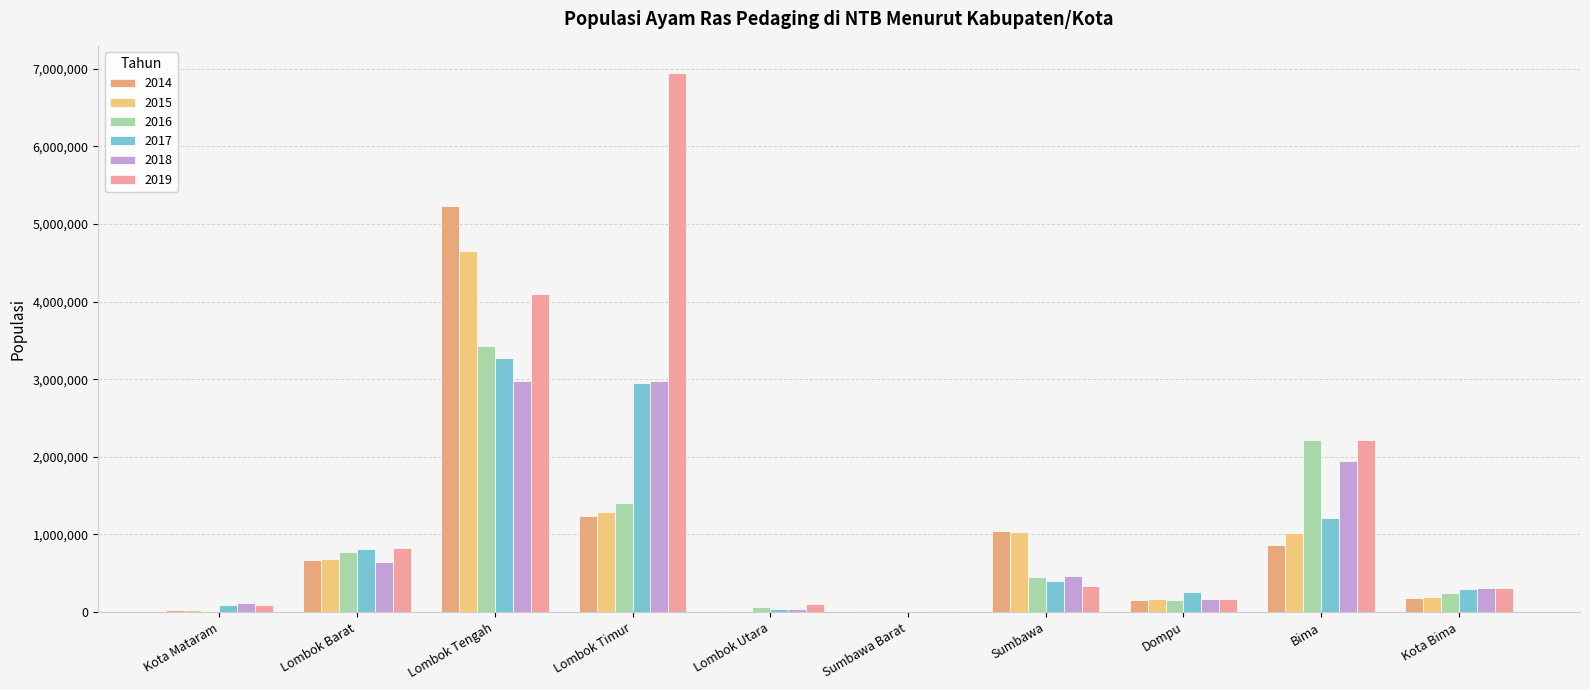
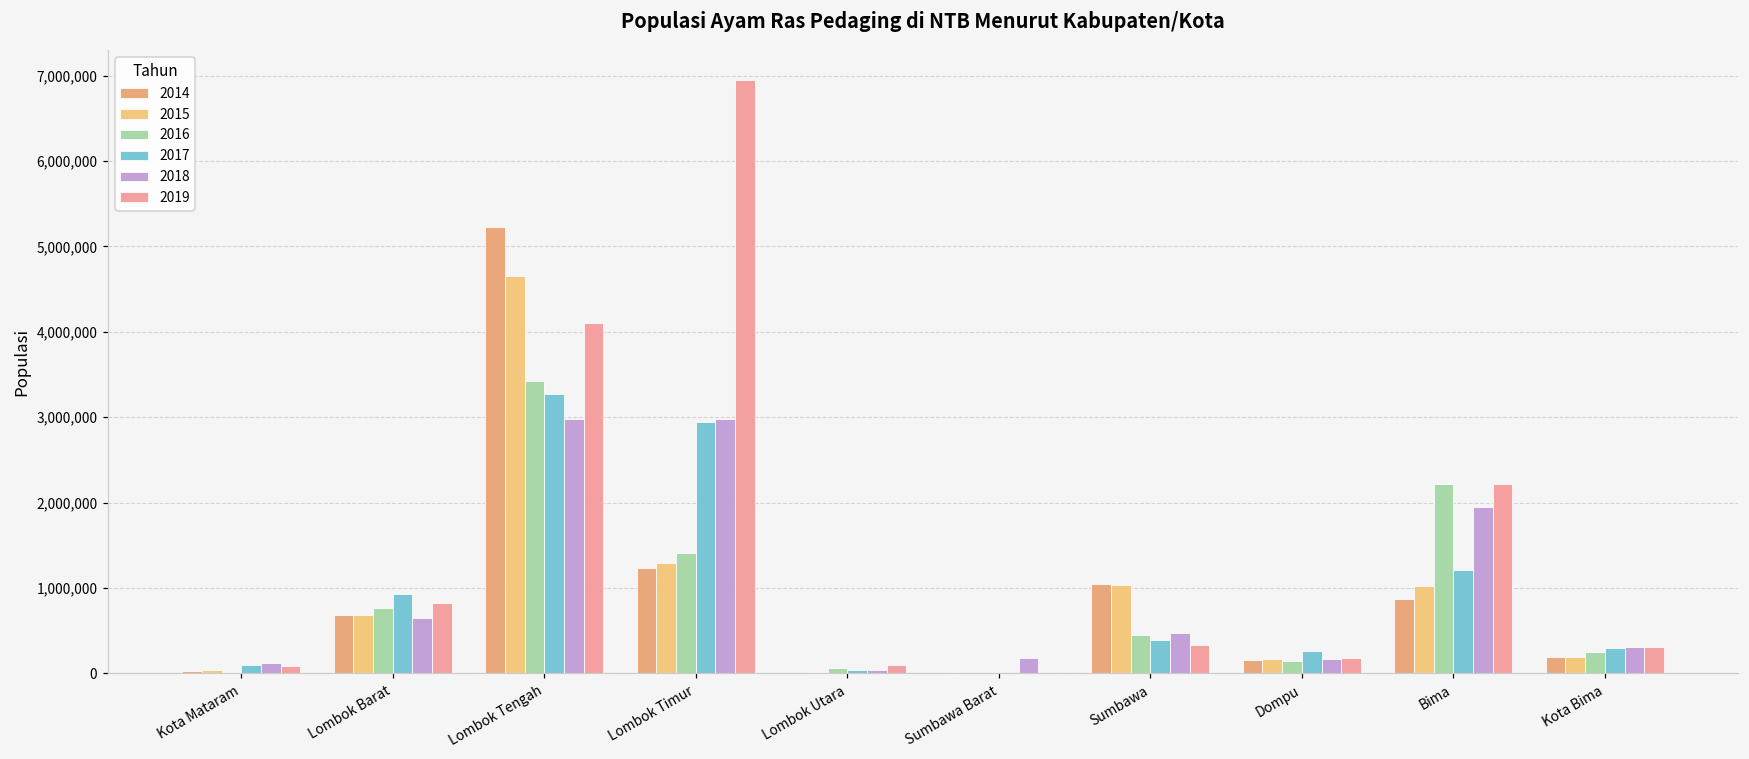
  {
    "2016": {
      "Lombok Barat": "800,000",
      "Lombok Tengah": "3,400,000",
      "Lombok Timur": "1,400,000",
      "Lombok Utara": "100,000",
      "Sumbawa": "400,000",
      "Dompu": "100,000",
      "Bima": "2,200,000",
      "Kota Bima": "200,000"
    },
    "2017": {
      "Kota Mataram": "100,000",
-     "Lombok Barat": "800,000",
+     "Lombok Barat": "900,000",
      "Lombok Tengah": "3,300,000",
      "Lombok Timur": "2,900,000",
      "Lombok Utara": "0",
      "Sumbawa": "400,000",
      "Dompu": "300,000",
      "Bima": "1,200,000",
      "Kota Bima": "300,000"
    },
    "2018": {
      "Kota Mataram": "100,000",
      "Lombok Barat": "600,000",
      "Lombok Tengah": "3,000,000",
      "Lombok Timur": "3,000,000",
      "Lombok Utara": "0",
-     "Sumbawa Barat": "0",
+     "Sumbawa Barat": "200,000",
      "Sumbawa": "500,000",
      "Dompu": "200,000",
      "Bima": "1,900,000",
      "Kota Bima": "300,000"
    }
  }
